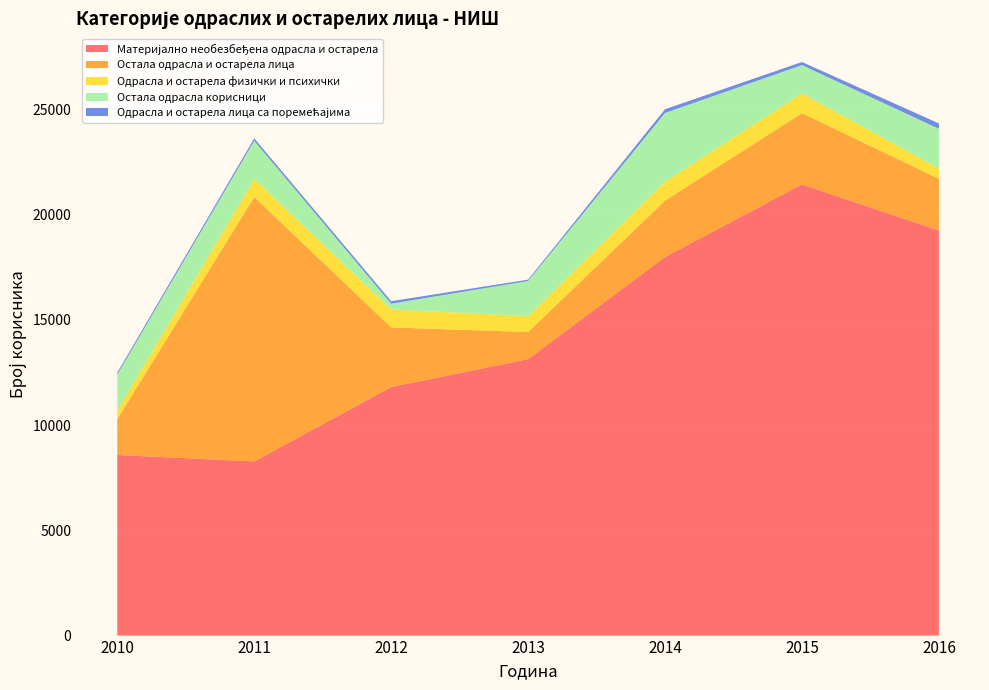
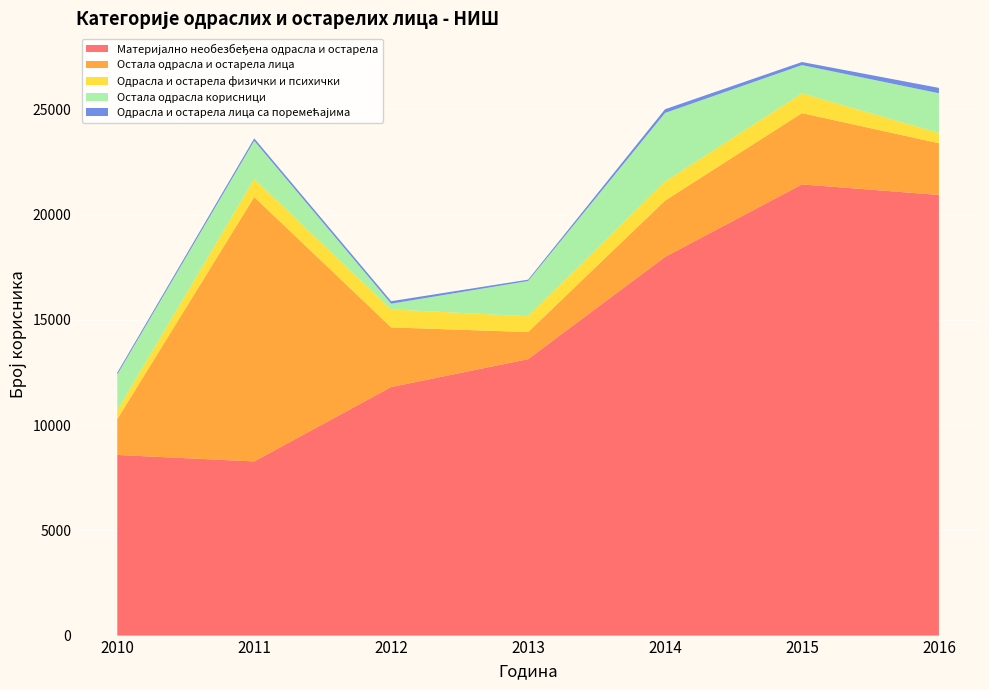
  {
    "Материјално необезбеђена одрасла и остарела": {
      "2010": 8600,
      "2011": 8300,
      "2012": 11800,
      "2013": 13100,
      "2014": 18000,
      "2015": 21400,
-     "2016": 19200
+     "2016": 20900
    },
    "Остала одрасла и остарела лица": {
      "2010": 1700,
      "2011": 12600,
      "2012": 2800,
      "2013": 1300,
      "2014": 2700,
      "2015": 3400,
      "2016": 2500
    },
    "Одрасла и остарела физички и психички": {
      "2010": 400,
      "2011": 900,
      "2012": 900,
      "2013": 800,
      "2014": 900,
      "2015": 900,
      "2016": 500
    },
    "Остала одрасла корисници": {
      "2014": 3300,
      "2015": 1300,
      "2016": 1900
    },
    "Одрасла и остарела лица са поремећајима": {
      "2014": 200,
      "2015": 100,
      "2016": 300
    }
  }
